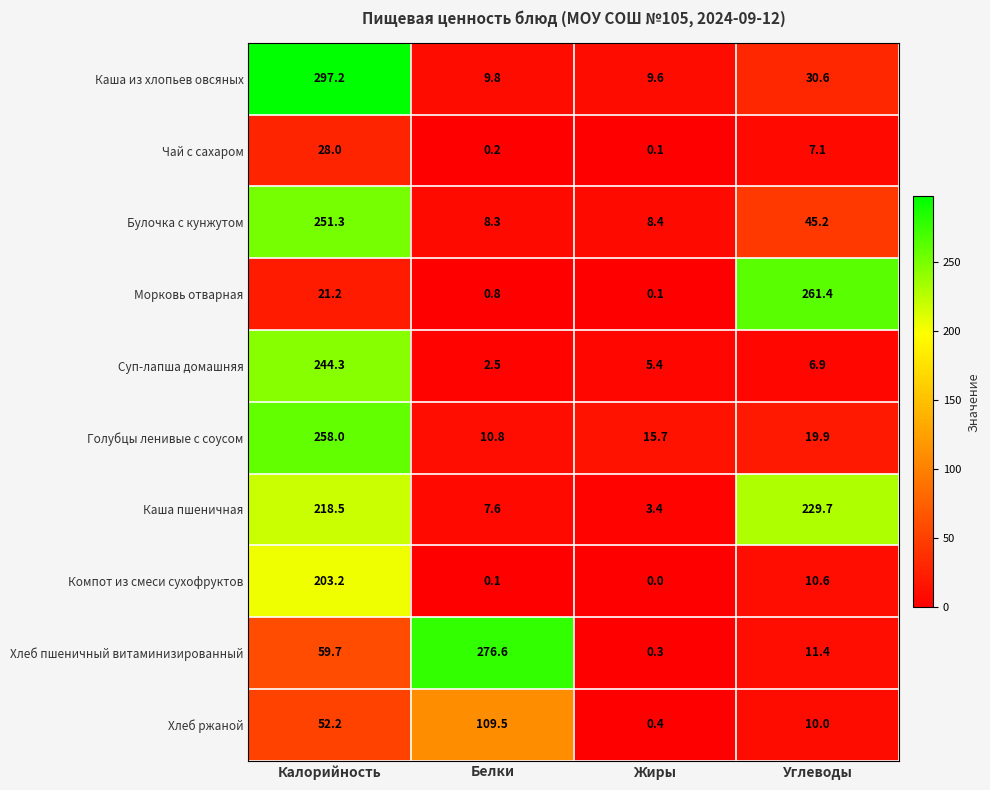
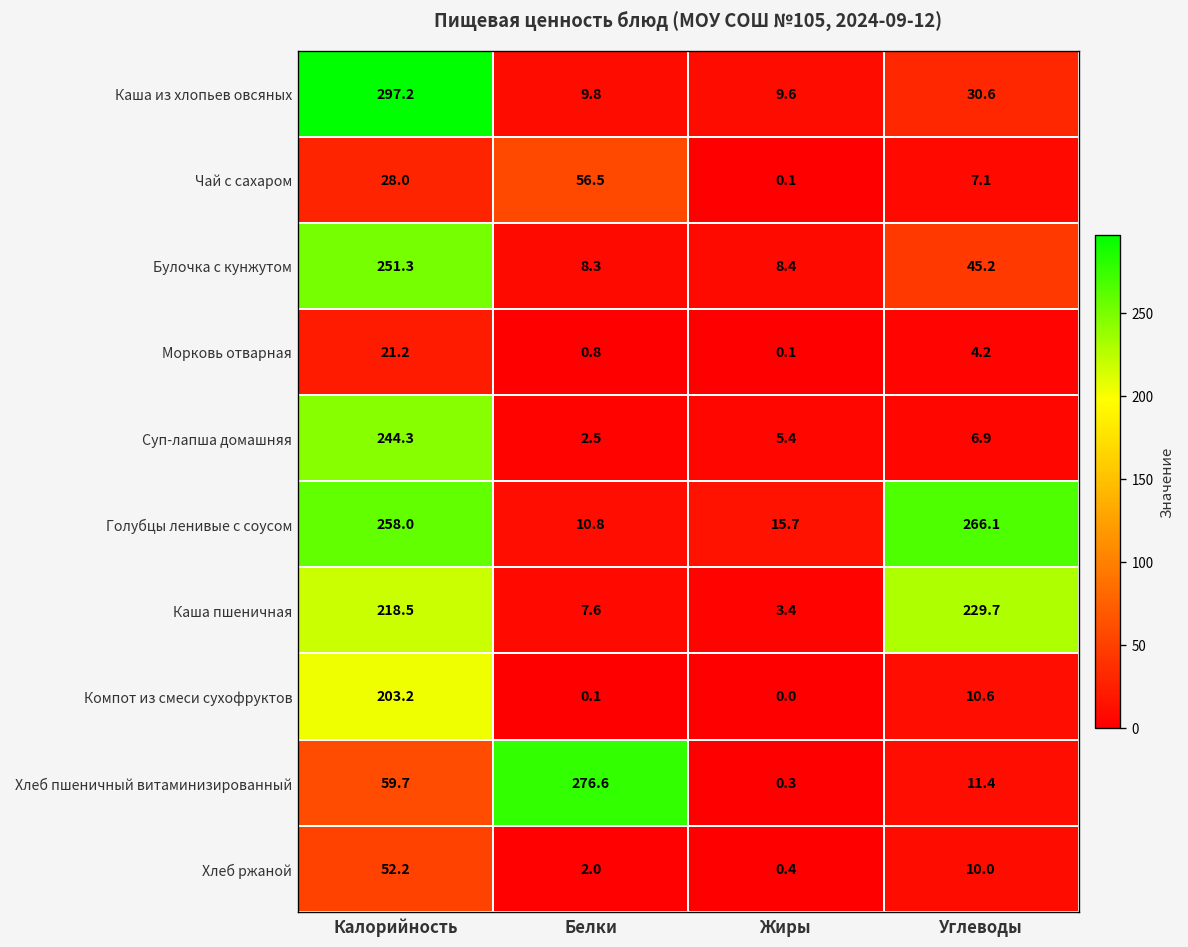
  {
    "Каша из хлопьев овсяных": {
      "Калорийность": 297.2,
      "Белки": 9.8,
      "Жиры": 9.6,
      "Углеводы": 30.6
    },
    "Чай с сахаром": {
      "Калорийность": 28.0,
-     "Белки": 0.2,
+     "Белки": 56.5,
      "Жиры": 0.1,
      "Углеводы": 7.1
    },
    "Булочка с кунжутом": {
      "Калорийность": 251.3,
      "Белки": 8.3,
      "Жиры": 8.4,
      "Углеводы": 45.2
    },
    "Морковь отварная": {
      "Калорийность": 21.2,
      "Белки": 0.8,
      "Жиры": 0.1,
-     "Углеводы": 261.4
+     "Углеводы": 4.2
    },
    "Суп-лапша домашняя": {
      "Калорийность": 244.3,
      "Белки": 2.5,
      "Жиры": 5.4,
      "Углеводы": 6.9
    },
    "Голубцы ленивые с соусом": {
      "Калорийность": 258.0,
      "Белки": 10.8,
      "Жиры": 15.7,
-     "Углеводы": 19.9
+     "Углеводы": 266.1
    },
    "Каша пшеничная": {
      "Калорийность": 218.5,
      "Белки": 7.6,
      "Жиры": 3.4,
      "Углеводы": 229.7
    },
    "Компот из смеси сухофруктов": {
      "Калорийность": 203.2,
      "Белки": 0.1,
      "Жиры": 0.0,
      "Углеводы": 10.6
    },
    "Хлеб пшеничный витаминизированный": {
      "Калорийность": 59.7,
      "Белки": 276.6,
      "Жиры": 0.3,
      "Углеводы": 11.4
    },
    "Хлеб ржаной": {
      "Калорийность": 52.2,
-     "Белки": 109.5,
+     "Белки": 2.0,
      "Жиры": 0.4,
      "Углеводы": 10.0
    }
  }
